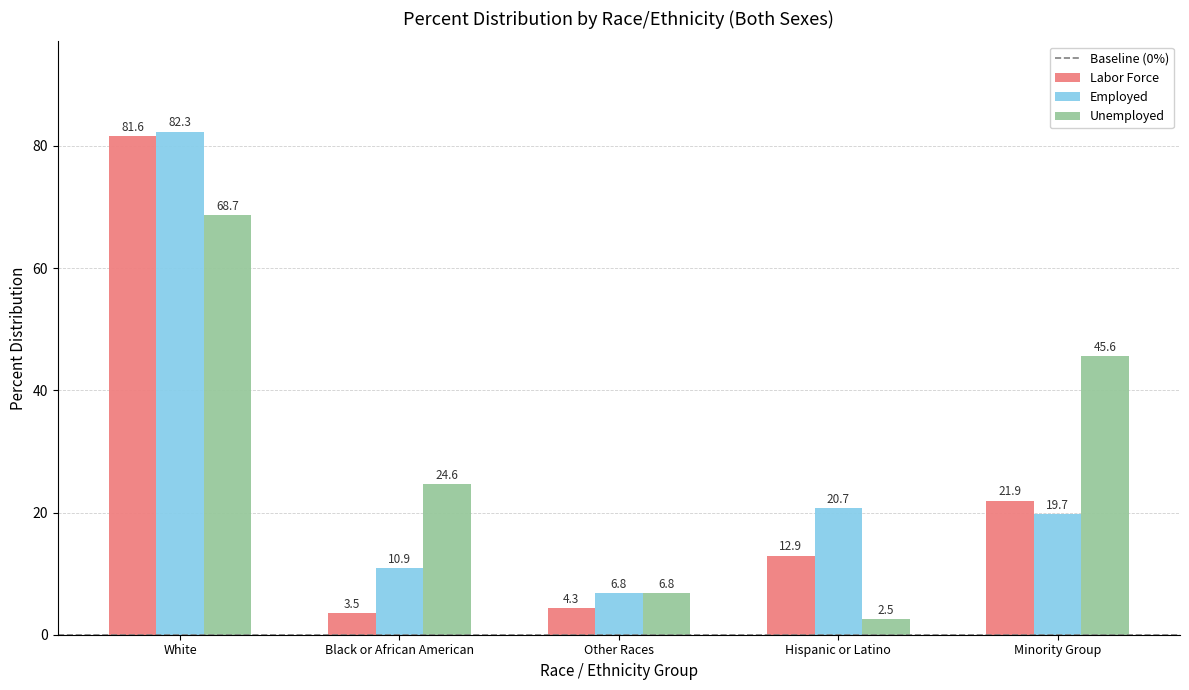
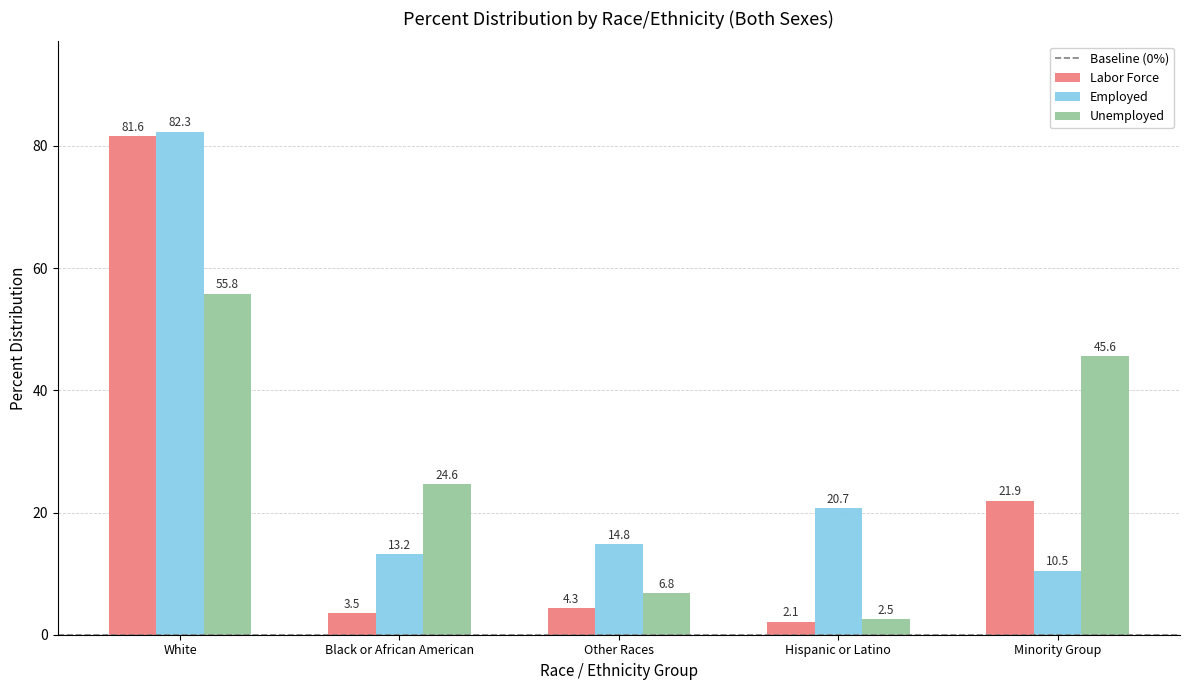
  {
    "Labor Force": {
      "White": 81.6,
      "Black or African American": 3.5,
      "Other Races": 4.3,
-     "Hispanic or Latino": 12.9,
+     "Hispanic or Latino": 2.1,
      "Minority Group": 21.9
    },
    "Employed": {
      "White": 82.3,
-     "Black or African American": 10.9,
-     "Other Races": 6.8,
+     "Black or African American": 13.2,
+     "Other Races": 14.8,
      "Hispanic or Latino": 20.7,
-     "Minority Group": 19.7
+     "Minority Group": 10.5
    },
    "Unemployed": {
-     "White": 68.7,
+     "White": 55.8,
      "Black or African American": 24.6,
      "Other Races": 6.8,
      "Hispanic or Latino": 2.5,
      "Minority Group": 45.6
    }
  }
